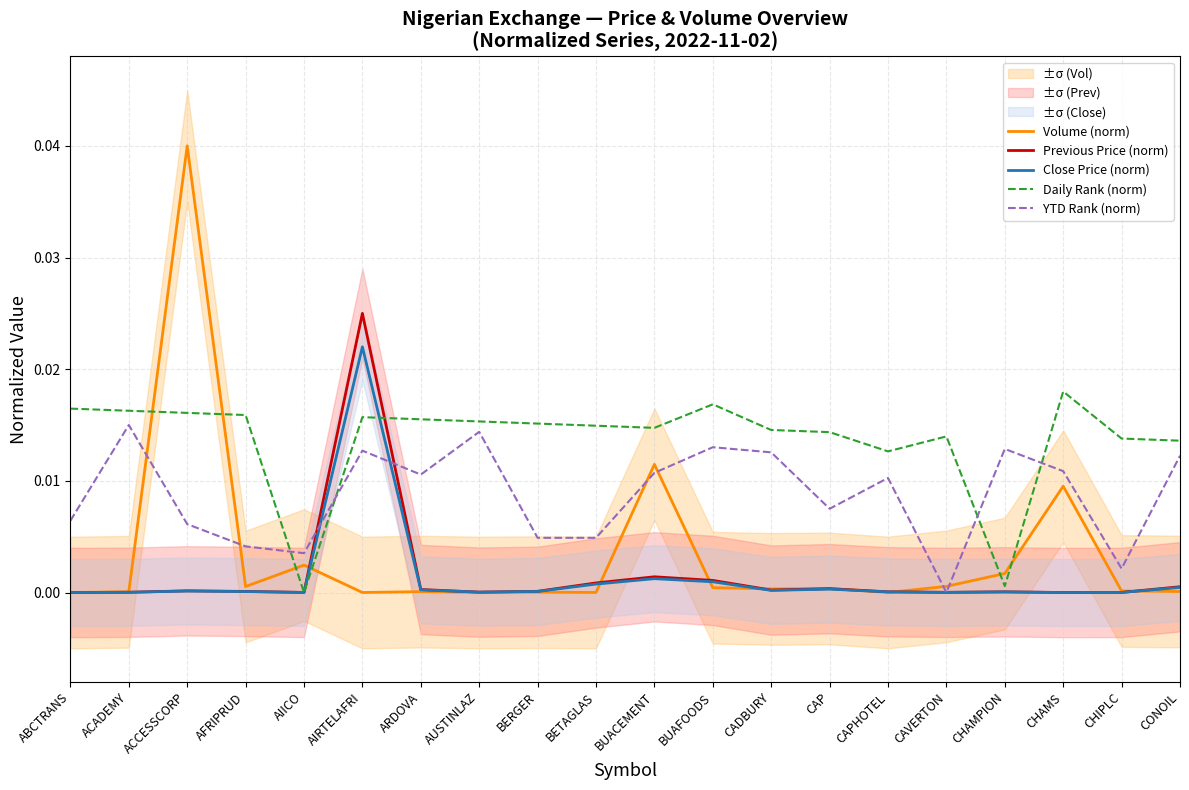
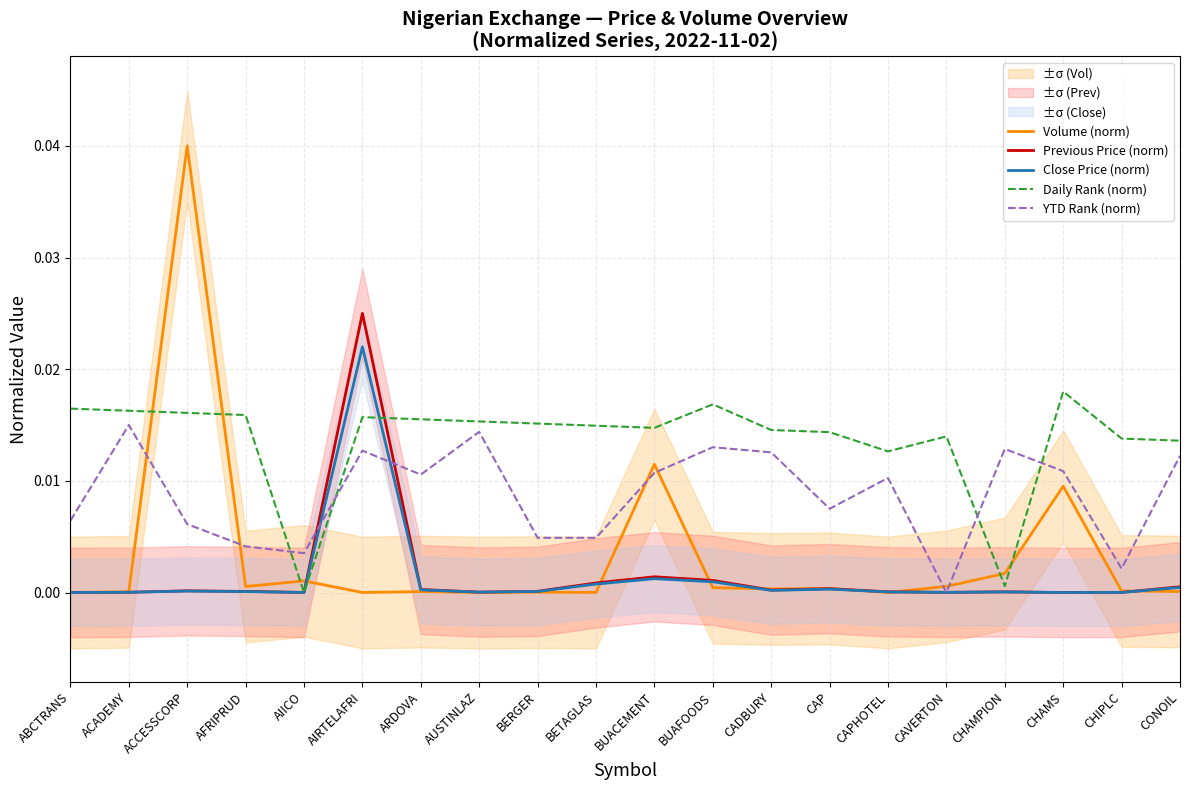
  {
    "Volume (norm)": {
      "ACCESSCORP": 0.0400,
      "AFRIPRUD": 0.0005,
-     "AIICO": 0.0025,
+     "AIICO": 0.0010,
      "AIRTELAFRI": 0.0000,
      "BETAGLAS": 0.0000,
      "BUACEMENT": 0.0115,
      "BUAFOODS": 0.0004,
      "CAVERTON": 0.0005,
      "CHAMPION": 0.0017,
      "CHAMS": 0.0095,
      "CONOIL": 0.0001
    },
    "Close Price (norm)": {
      "AIRTELAFRI": 0.0220
    },
    "Daily Rank (norm)": {
      "ABCTRANS": 0.0165,
      "ACADEMY": 0.0163,
      "ACCESSCORP": 0.0161,
      "AFRIPRUD": 0.0159,
      "AIRTELAFRI": 0.0157,
      "ARDOVA": 0.0155,
      "AUSTINLAZ": 0.0153,
      "BERGER": 0.0151,
      "BETAGLAS": 0.0149,
      "BUACEMENT": 0.0147,
      "BUAFOODS": 0.0169,
      "CADBURY": 0.0146,
      "CAP": 0.0144,
      "CAPHOTEL": 0.0126,
      "CAVERTON": 0.0140,
      "CHAMPION": 0.0006,
      "CHAMS": 0.0180,
      "CHIPLC": 0.0138,
      "CONOIL": 0.0136
    },
    "YTD Rank (norm)": {
      "ABCTRANS": 0.0064,
      "ACADEMY": 0.0150,
      "ACCESSCORP": 0.0061,
      "AIICO": 0.0035,
      "AIRTELAFRI": 0.0127,
      "ARDOVA": 0.0106,
      "AUSTINLAZ": 0.0144,
      "BUACEMENT": 0.0107,
      "BUAFOODS": 0.0130,
      "CADBURY": 0.0126,
      "CAP": 0.0075,
      "CAPHOTEL": 0.0103,
      "CHAMPION": 0.0129,
      "CHAMS": 0.0109,
      "CHIPLC": 0.0021,
      "CONOIL": 0.0122
    }
  }
